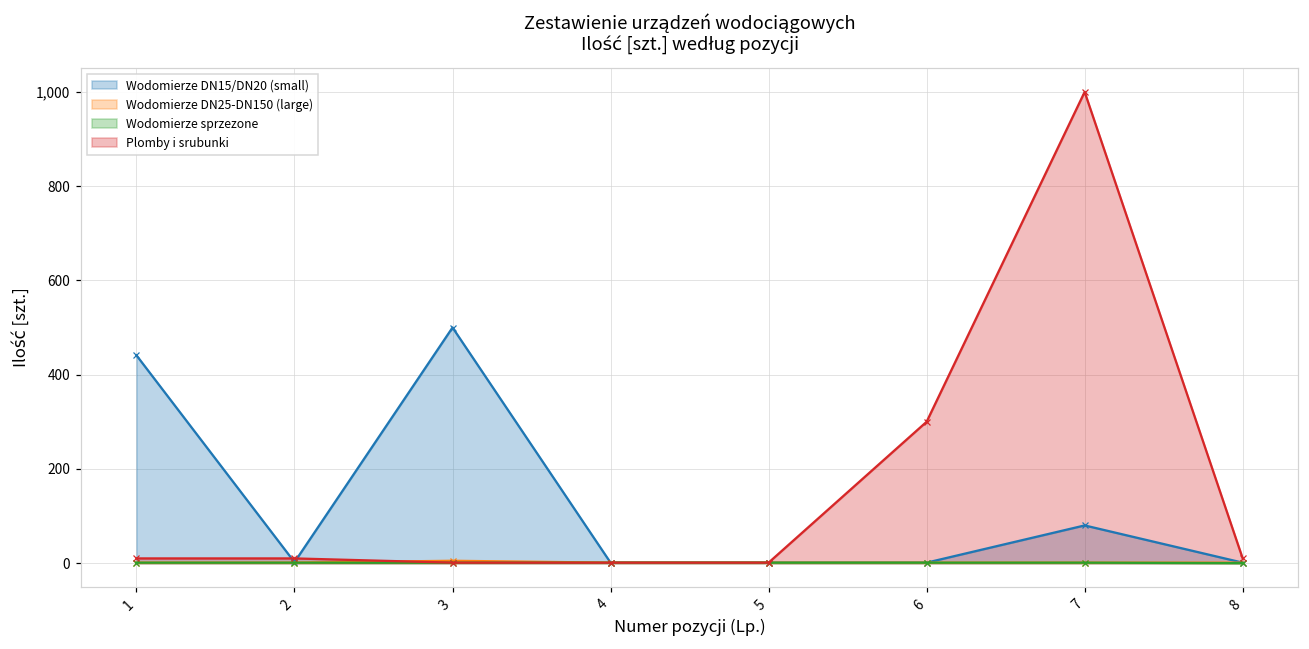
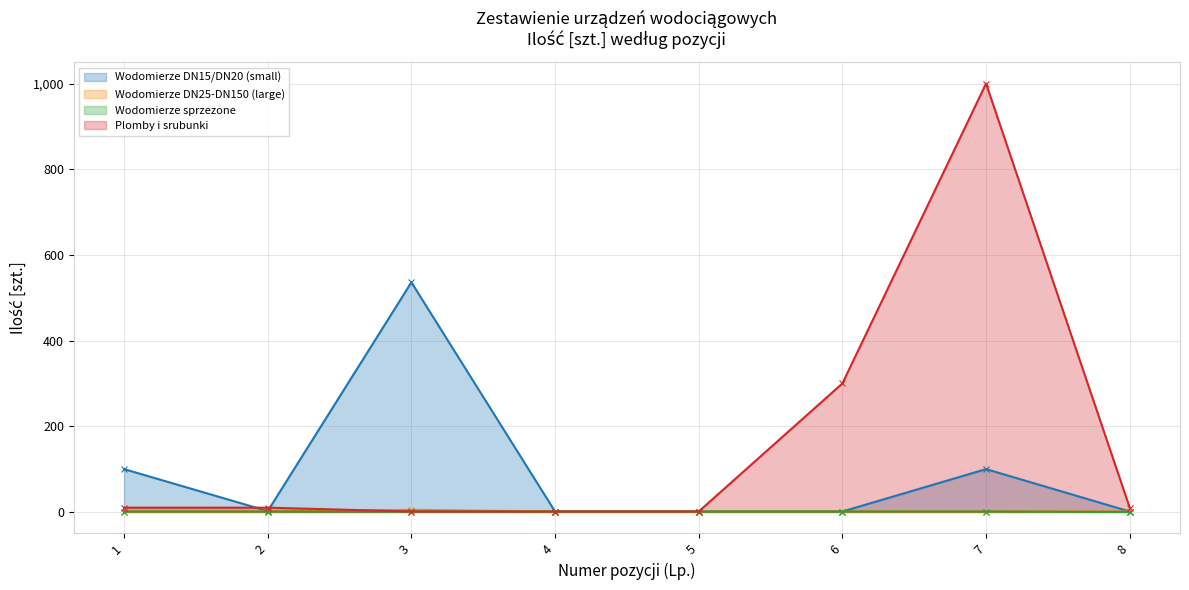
  {
    "Wodomierze DN15/DN20 (small)": {
-     "1": 440,
-     "3": 500,
-     "7": 80
+     "1": 100,
+     "3": 540,
+     "7": 100
    }
  }
